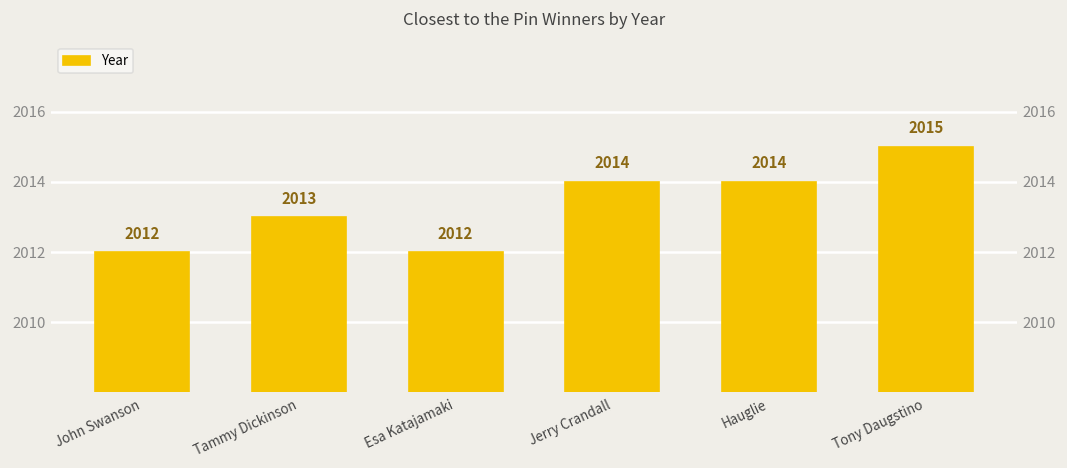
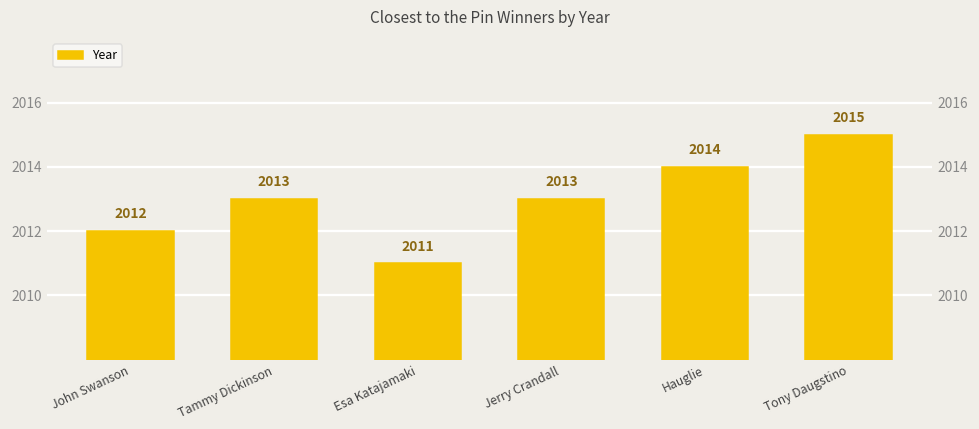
  {
    "John Swanson": 2012,
    "Tammy Dickinson": 2013,
-   "Esa Katajamaki": 2012,
-   "Jerry Crandall": 2014,
+   "Esa Katajamaki": 2011,
+   "Jerry Crandall": 2013,
    "Hauglie": 2014,
    "Tony Daugstino": 2015
  }
